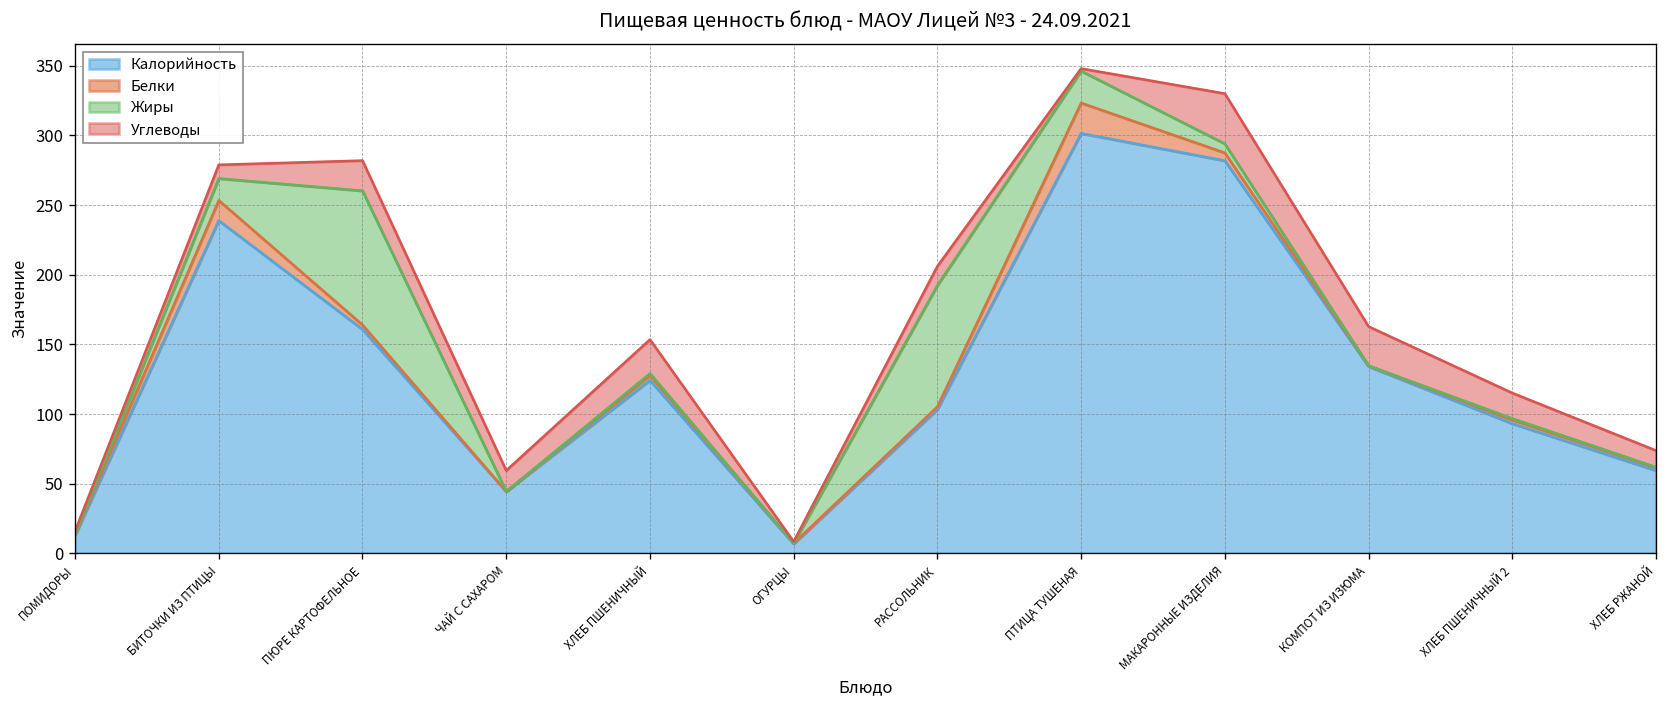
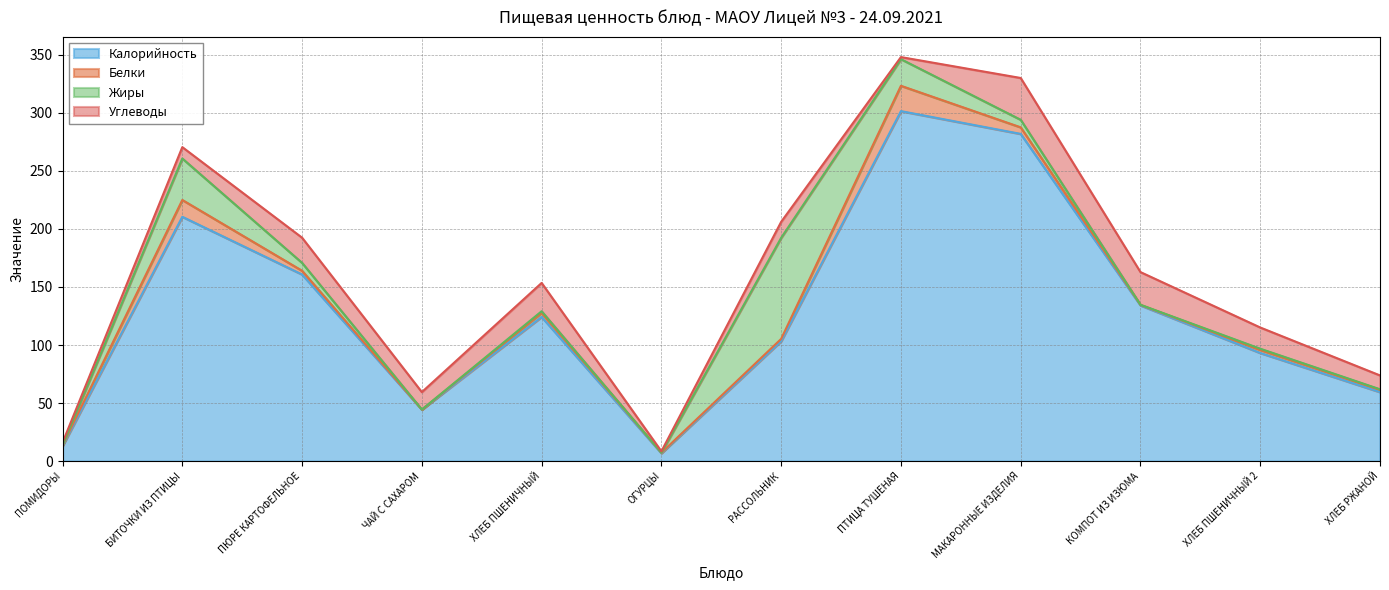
  {
    "Калорийность": {
-     "БИТОЧКИ ИЗ ПТИЦЫ": 239,
+     "БИТОЧКИ ИЗ ПТИЦЫ": 210,
      "ПЮРЕ КАРТОФЕЛЬНОЕ": 161,
      "ХЛЕБ ПШЕНИЧНЫЙ": 124,
      "ПТИЦА ТУШЕНАЯ": 301,
      "МАКАРОННЫЕ ИЗДЕЛИЯ": 282,
      "ХЛЕБ ПШЕНИЧНЫЙ 2": 93
    },
    "Жиры": {
-     "БИТОЧКИ ИЗ ПТИЦЫ": 16,
-     "ПЮРЕ КАРТОФЕЛЬНОЕ": 96,
+     "БИТОЧКИ ИЗ ПТИЦЫ": 36,
+     "ПЮРЕ КАРТОФЕЛЬНОЕ": 7,
      "РАССОЛЬНИК": 87,
      "МАКАРОННЫЕ ИЗДЕЛИЯ": 7
    }
  }
